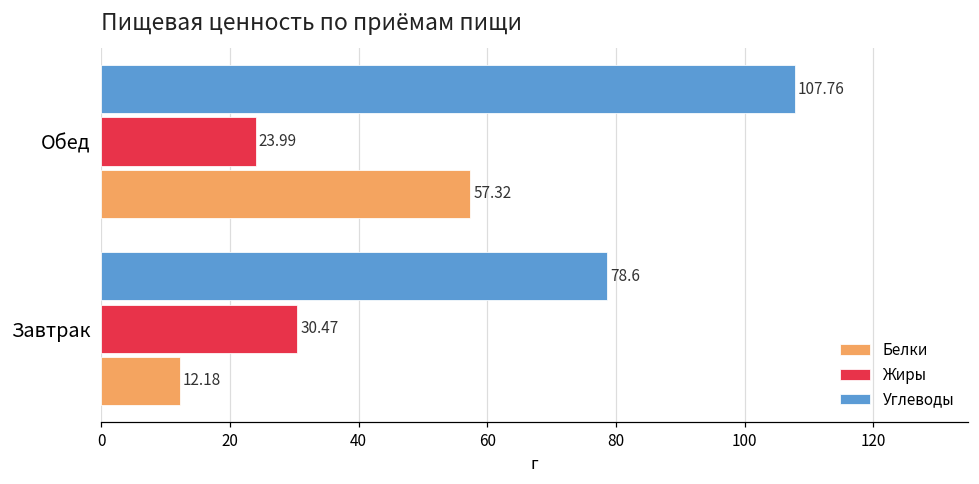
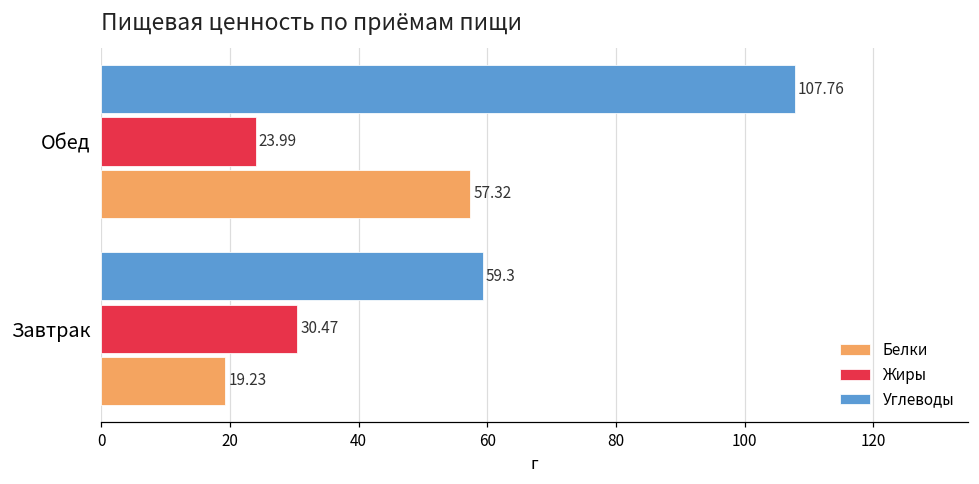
  {
    "Белки": {
      "Обед": 57.32,
-     "Завтрак": 12.18
+     "Завтрак": 19.23
    },
    "Жиры": {
      "Обед": 23.99,
      "Завтрак": 30.47
    },
    "Углеводы": {
      "Обед": 107.76,
-     "Завтрак": 78.6
+     "Завтрак": 59.3
    }
  }
